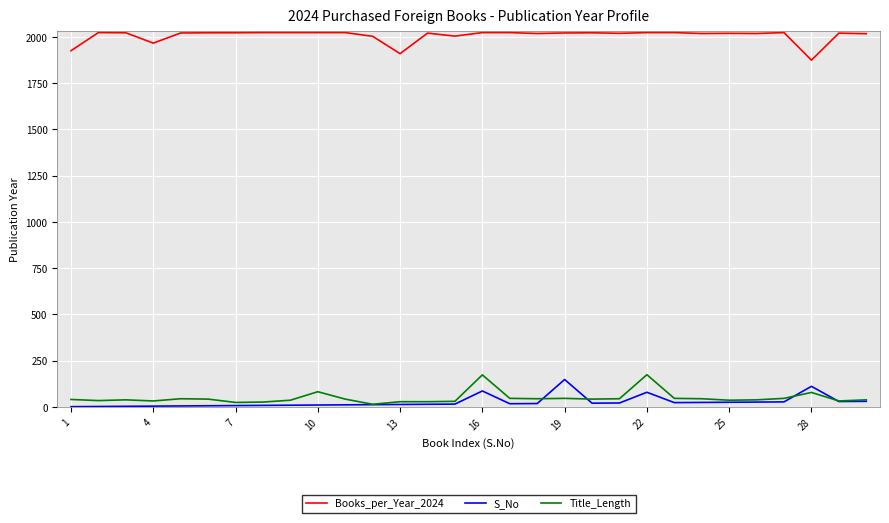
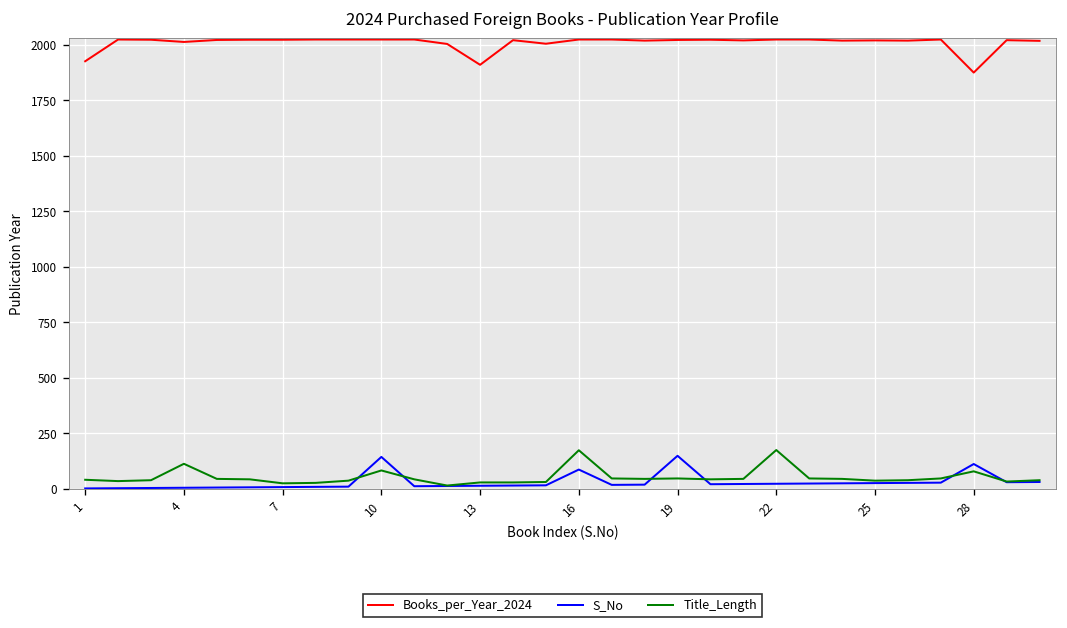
  {
    "Books_per_Year_2024": {
      "1": 1930,
-     "4": 1970,
+     "4": 2010,
      "7": 2020,
      "10": 2020,
      "13": 1910,
      "16": 2020,
      "19": 2020,
      "22": 2020,
      "25": 2020,
      "28": 1880
    },
    "S_No": {
      "1": 0,
      "4": 0,
      "7": 10,
-     "10": 10,
+     "10": 140,
      "13": 10,
      "16": 90,
      "19": 150,
-     "22": 80,
+     "22": 20,
      "28": 110
    },
    "Title_Length": {
      "1": 40,
-     "4": 30,
+     "4": 110,
      "7": 20,
      "10": 80,
      "13": 30,
      "16": 170,
      "19": 50,
      "22": 170,
      "28": 80
    }
  }
